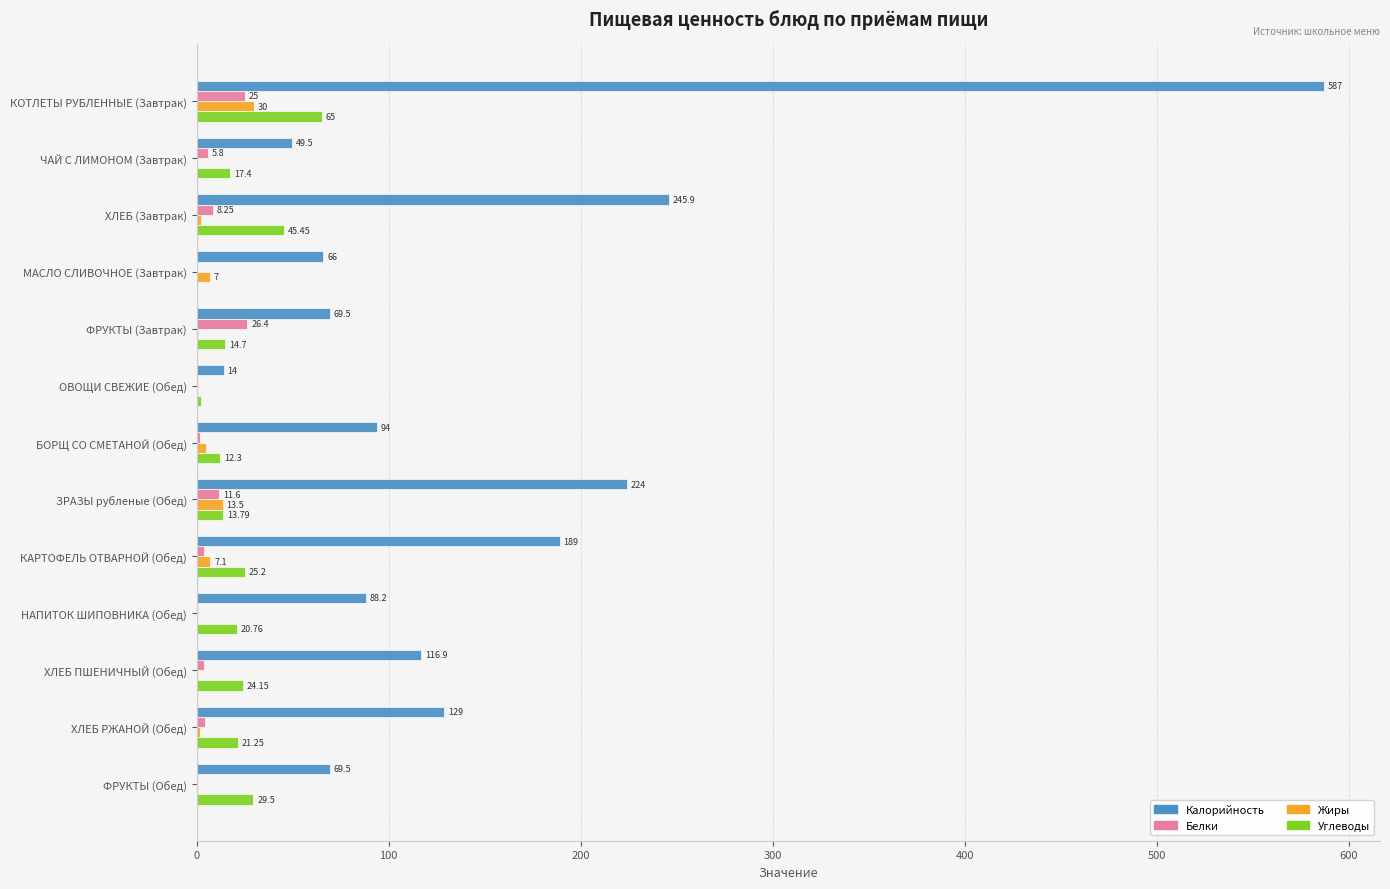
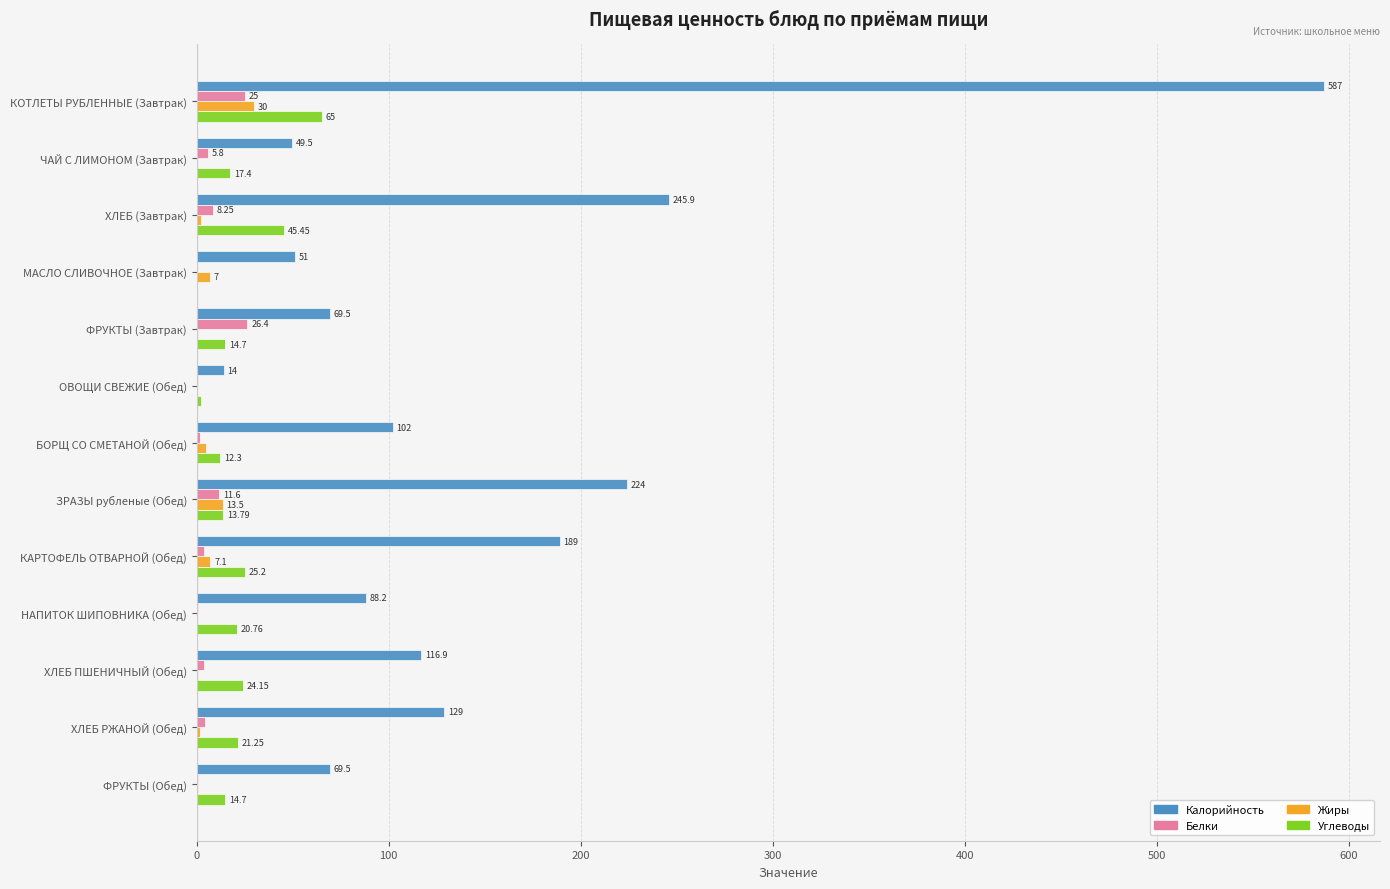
  {
    "Калорийность": {
      "КОТЛЕТЫ РУБЛЕННЫЕ (Завтрак)": 587,
      "ЧАЙ С ЛИМОНОМ (Завтрак)": 49.5,
      "ХЛЕБ (Завтрак)": 245.9,
-     "МАСЛО СЛИВОЧНОЕ (Завтрак)": 66,
+     "МАСЛО СЛИВОЧНОЕ (Завтрак)": 51,
      "ФРУКТЫ (Завтрак)": 69.5,
      "ОВОЩИ СВЕЖИЕ (Обед)": 14,
-     "БОРЩ СО СМЕТАНОЙ (Обед)": 94,
+     "БОРЩ СО СМЕТАНОЙ (Обед)": 102,
      "ЗРАЗЫ рубленые (Обед)": 224,
      "КАРТОФЕЛЬ ОТВАРНОЙ (Обед)": 189,
      "НАПИТОК ШИПОВНИКА (Обед)": 88.2,
      "ХЛЕБ ПШЕНИЧНЫЙ (Обед)": 116.9,
      "ХЛЕБ РЖАНОЙ (Обед)": 129,
      "ФРУКТЫ (Обед)": 69.5
    },
    "Белки": {
      "КОТЛЕТЫ РУБЛЕННЫЕ (Завтрак)": 25,
      "ЧАЙ С ЛИМОНОМ (Завтрак)": 5.8,
      "ХЛЕБ (Завтрак)": 8.25,
      "ФРУКТЫ (Завтрак)": 26.4,
      "ЗРАЗЫ рубленые (Обед)": 11.6
    },
    "Жиры": {
      "КОТЛЕТЫ РУБЛЕННЫЕ (Завтрак)": 30,
      "МАСЛО СЛИВОЧНОЕ (Завтрак)": 7,
      "ЗРАЗЫ рубленые (Обед)": 13.5,
      "КАРТОФЕЛЬ ОТВАРНОЙ (Обед)": 7.1
    },
    "Углеводы": {
      "КОТЛЕТЫ РУБЛЕННЫЕ (Завтрак)": 65,
      "ЧАЙ С ЛИМОНОМ (Завтрак)": 17.4,
      "ХЛЕБ (Завтрак)": 45.45,
      "ФРУКТЫ (Завтрак)": 14.7,
      "БОРЩ СО СМЕТАНОЙ (Обед)": 12.3,
      "ЗРАЗЫ рубленые (Обед)": 13.79,
      "КАРТОФЕЛЬ ОТВАРНОЙ (Обед)": 25.2,
      "НАПИТОК ШИПОВНИКА (Обед)": 20.76,
      "ХЛЕБ ПШЕНИЧНЫЙ (Обед)": 24.15,
      "ХЛЕБ РЖАНОЙ (Обед)": 21.25,
-     "ФРУКТЫ (Обед)": 29.5
+     "ФРУКТЫ (Обед)": 14.7
    }
  }
